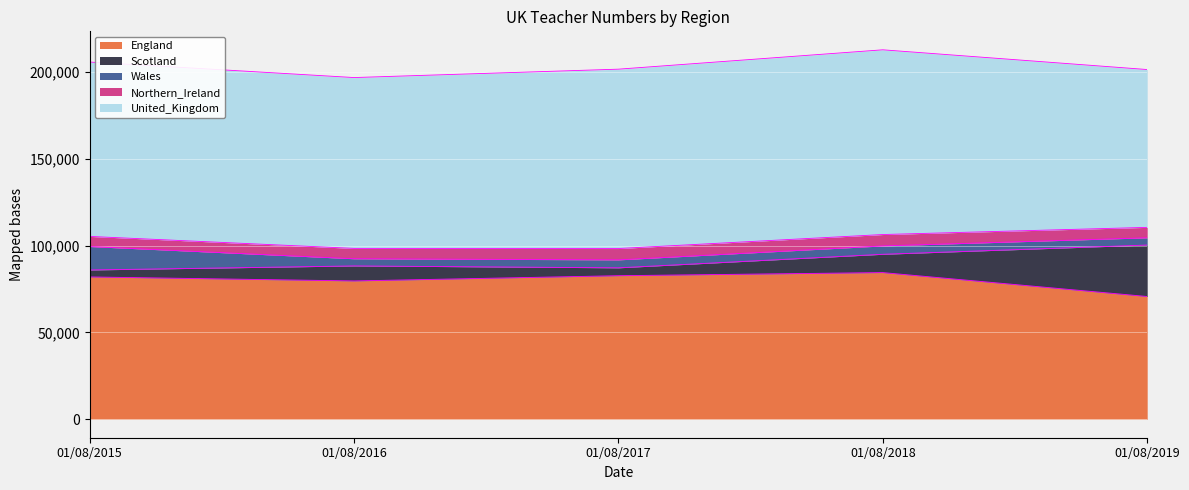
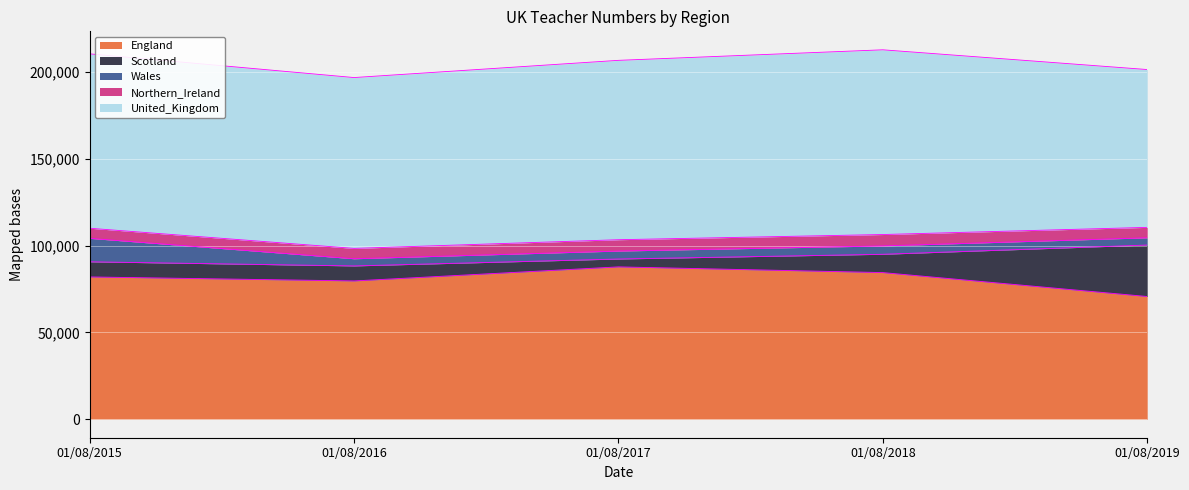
  {
    "England": {
      "01/08/2015": "82,000",
      "01/08/2016": "80,000",
-     "01/08/2017": "83,000",
+     "01/08/2017": "88,000",
      "01/08/2018": "84,000",
      "01/08/2019": "71,000"
    },
    "Scotland": {
-     "01/08/2015": "4,000",
+     "01/08/2015": "9,000",
      "01/08/2016": "9,000",
      "01/08/2017": "5,000",
      "01/08/2018": "11,000",
      "01/08/2019": "30,000"
    },
    "Wales": {
      "01/08/2015": "13,000",
      "01/08/2016": "4,000",
      "01/08/2017": "5,000",
      "01/08/2018": "5,000",
      "01/08/2019": "4,000"
    },
    "Northern_Ireland": {
      "01/08/2015": "6,000",
      "01/08/2016": "6,000",
      "01/08/2017": "7,000",
      "01/08/2018": "7,000",
      "01/08/2019": "6,000"
    },
    "United_Kingdom": {
      "01/08/2015": "100,000",
      "01/08/2016": "98,000",
      "01/08/2017": "103,000",
      "01/08/2018": "106,000",
      "01/08/2019": "91,000"
    }
  }
